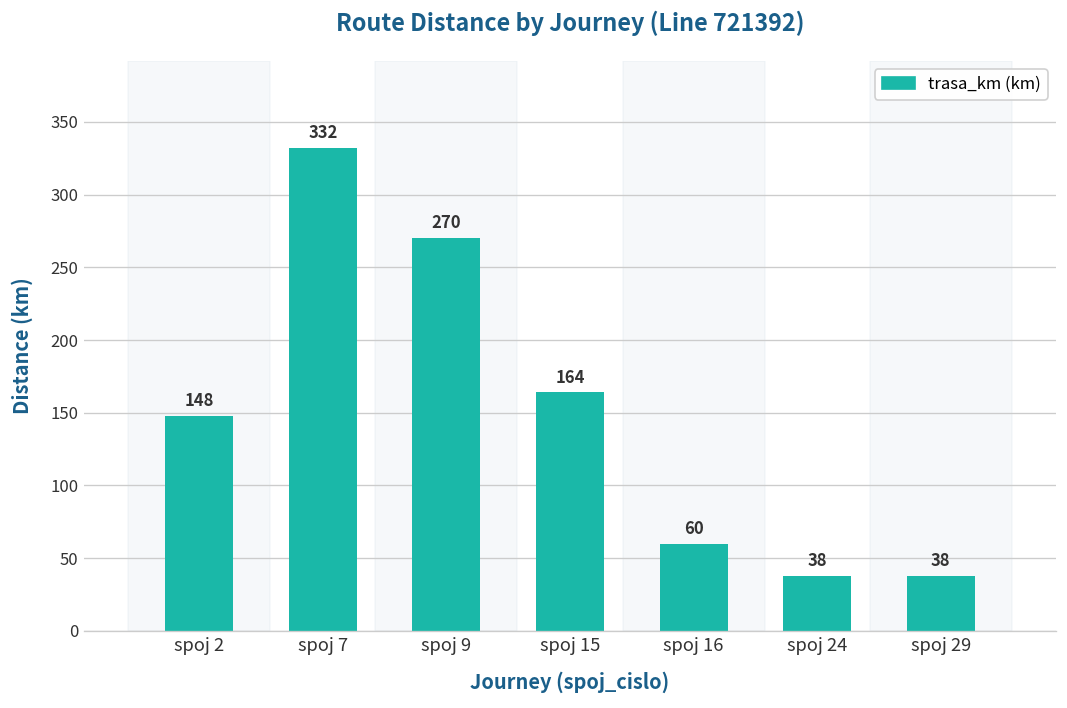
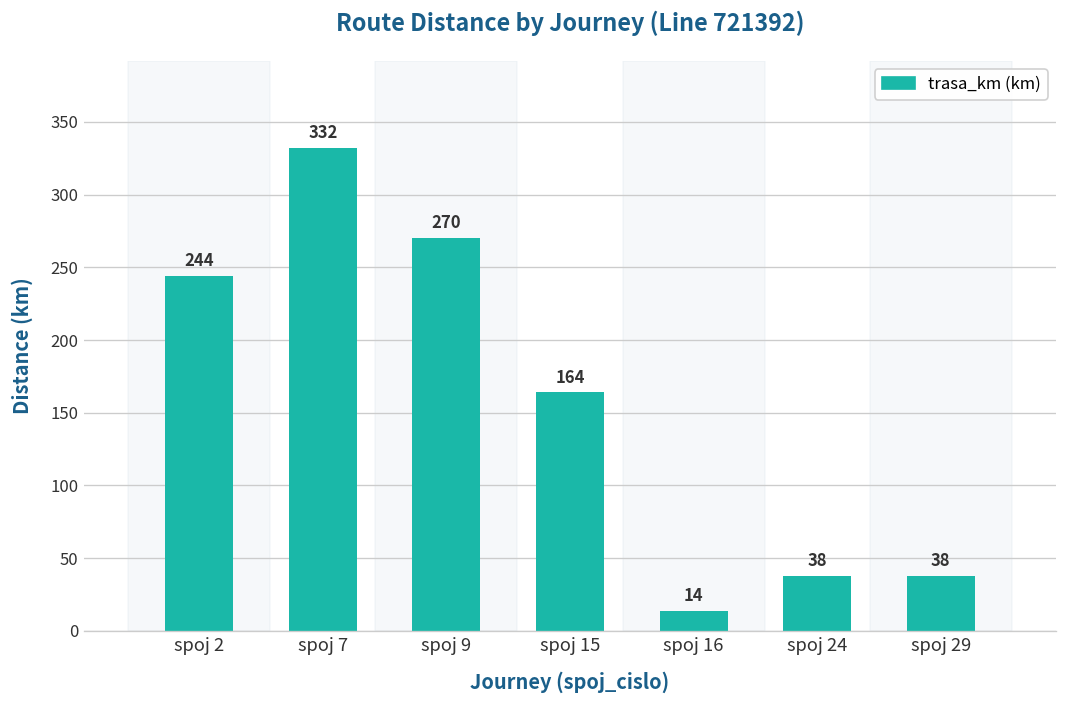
  {
-   "spoj 2": 148,
+   "spoj 2": 244,
    "spoj 7": 332,
    "spoj 9": 270,
    "spoj 15": 164,
-   "spoj 16": 60,
+   "spoj 16": 14,
    "spoj 24": 38,
    "spoj 29": 38
  }
